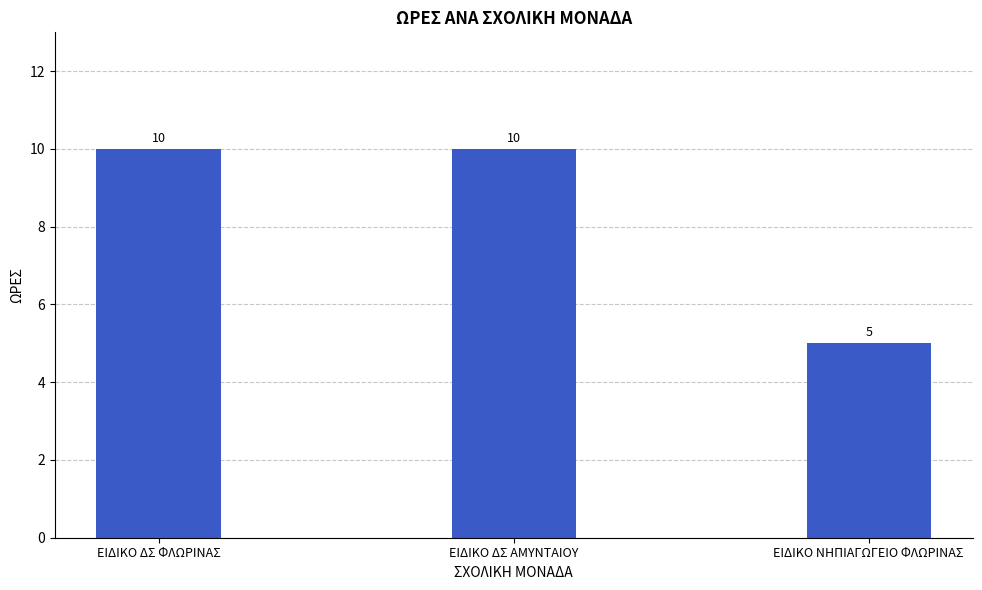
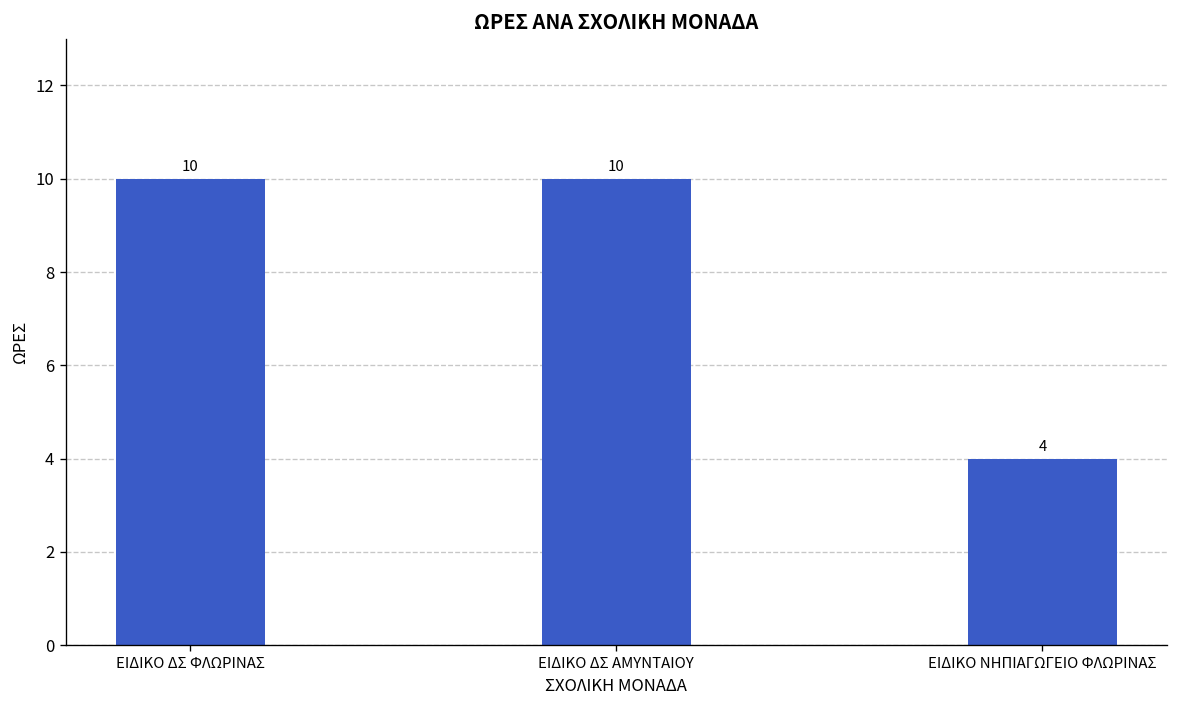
  {
    "ΕΙΔΙΚΟ ΔΣ ΦΛΩΡΙΝΑΣ": 10,
    "ΕΙΔΙΚΟ ΔΣ ΑΜΥΝΤΑΙΟΥ": 10,
-   "ΕΙΔΙΚΟ ΝΗΠΙΑΓΩΓΕΙΟ ΦΛΩΡΙΝΑΣ": 5
+   "ΕΙΔΙΚΟ ΝΗΠΙΑΓΩΓΕΙΟ ΦΛΩΡΙΝΑΣ": 4
  }
